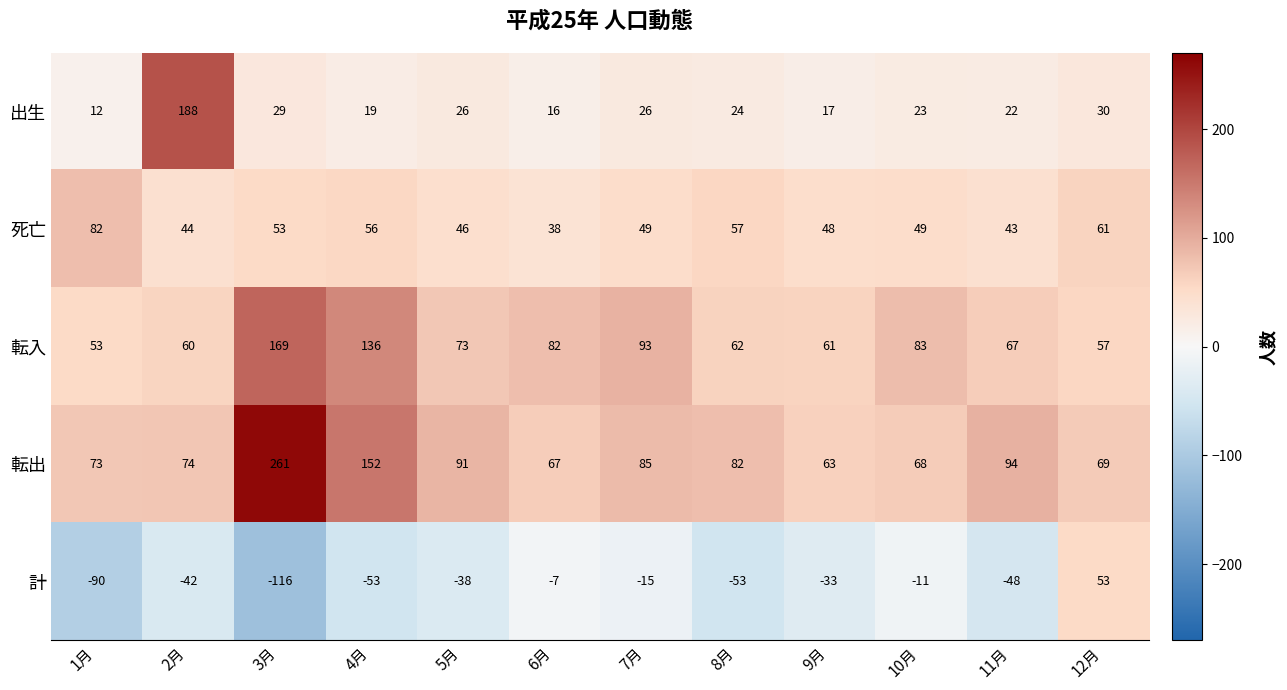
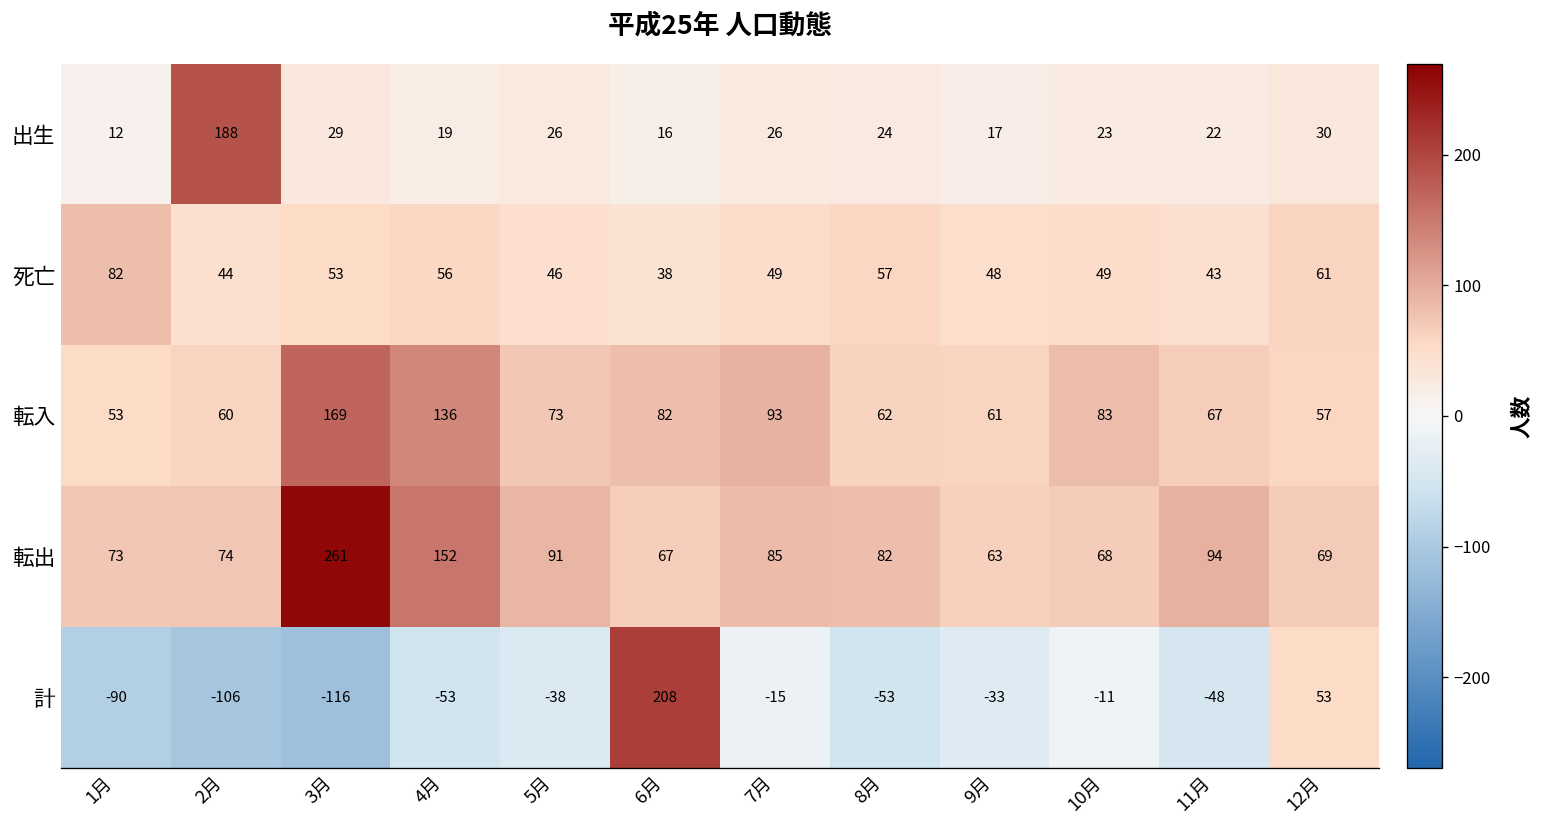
  {
    "出生": {
      "1月": 12,
      "2月": 188,
      "3月": 29,
      "4月": 19,
      "5月": 26,
      "6月": 16,
      "7月": 26,
      "8月": 24,
      "9月": 17,
      "10月": 23,
      "11月": 22,
      "12月": 30
    },
    "死亡": {
      "1月": 82,
      "2月": 44,
      "3月": 53,
      "4月": 56,
      "5月": 46,
      "6月": 38,
      "7月": 49,
      "8月": 57,
      "9月": 48,
      "10月": 49,
      "11月": 43,
      "12月": 61
    },
    "転入": {
      "1月": 53,
      "2月": 60,
      "3月": 169,
      "4月": 136,
      "5月": 73,
      "6月": 82,
      "7月": 93,
      "8月": 62,
      "9月": 61,
      "10月": 83,
      "11月": 67,
      "12月": 57
    },
    "転出": {
      "1月": 73,
      "2月": 74,
      "3月": 261,
      "4月": 152,
      "5月": 91,
      "6月": 67,
      "7月": 85,
      "8月": 82,
      "9月": 63,
      "10月": 68,
      "11月": 94,
      "12月": 69
    },
    "計": {
      "1月": -90,
-     "2月": -42,
+     "2月": -106,
      "3月": -116,
      "4月": -53,
      "5月": -38,
-     "6月": -7,
+     "6月": 208,
      "7月": -15,
      "8月": -53,
      "9月": -33,
      "10月": -11,
      "11月": -48,
      "12月": 53
    }
  }
